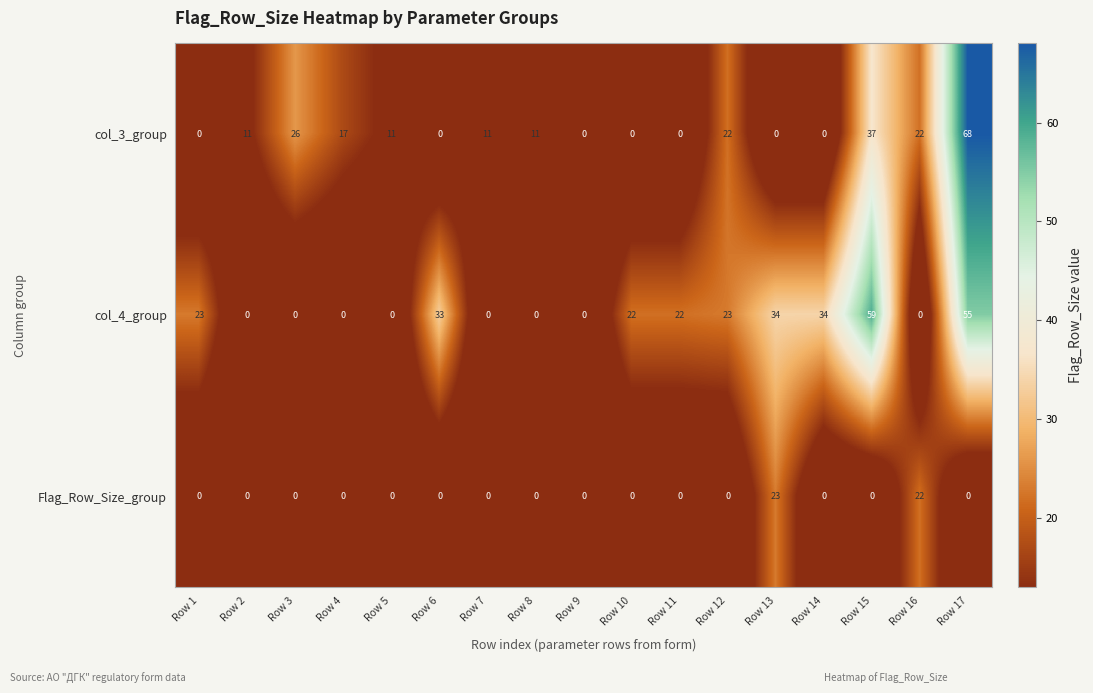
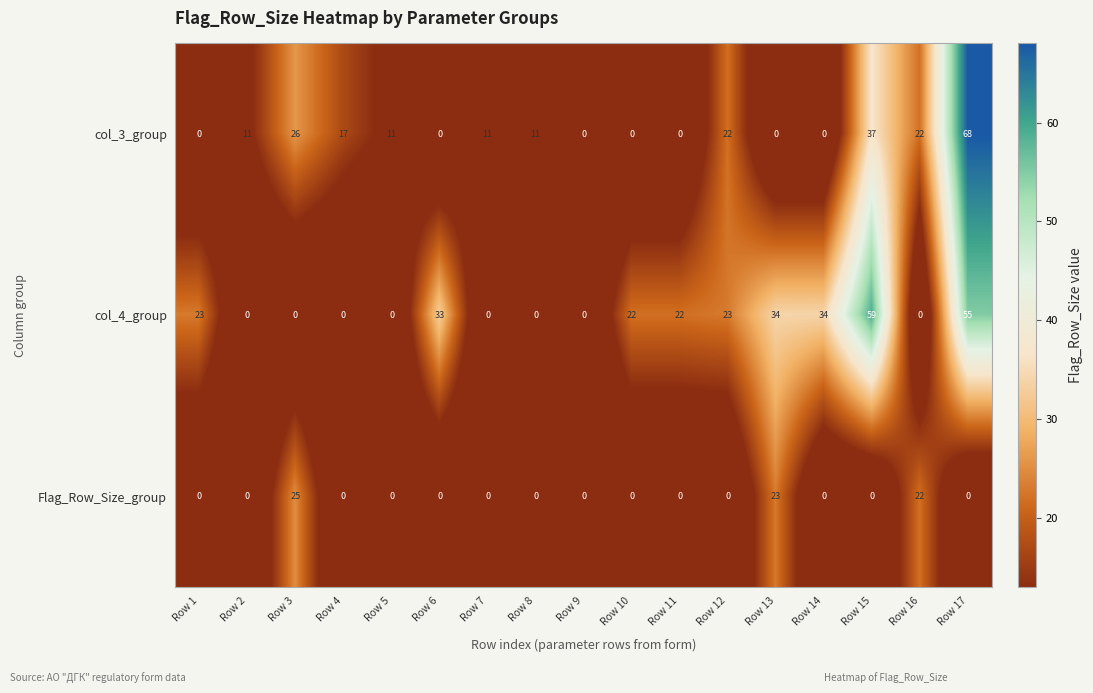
  {
    "col_3_group": {
      "Row 1": 0,
      "Row 2": 11,
      "Row 3": 26,
      "Row 4": 17,
      "Row 5": 11,
      "Row 6": 0,
      "Row 7": 11,
      "Row 8": 11,
      "Row 9": 0,
      "Row 10": 0,
      "Row 11": 0,
      "Row 12": 22,
      "Row 13": 0,
      "Row 14": 0,
      "Row 15": 37,
      "Row 16": 22,
      "Row 17": 68
    },
    "col_4_group": {
      "Row 1": 23,
      "Row 2": 0,
      "Row 3": 0,
      "Row 4": 0,
      "Row 5": 0,
      "Row 6": 33,
      "Row 7": 0,
      "Row 8": 0,
      "Row 9": 0,
      "Row 10": 22,
      "Row 11": 22,
      "Row 12": 23,
      "Row 13": 34,
      "Row 14": 34,
      "Row 15": 59,
      "Row 16": 0,
      "Row 17": 55
    },
    "Flag_Row_Size_group": {
      "Row 1": 0,
      "Row 2": 0,
-     "Row 3": 0,
+     "Row 3": 25,
      "Row 4": 0,
      "Row 5": 0,
      "Row 6": 0,
      "Row 7": 0,
      "Row 8": 0,
      "Row 9": 0,
      "Row 10": 0,
      "Row 11": 0,
      "Row 12": 0,
      "Row 13": 23,
      "Row 14": 0,
      "Row 15": 0,
      "Row 16": 22,
      "Row 17": 0
    }
  }
